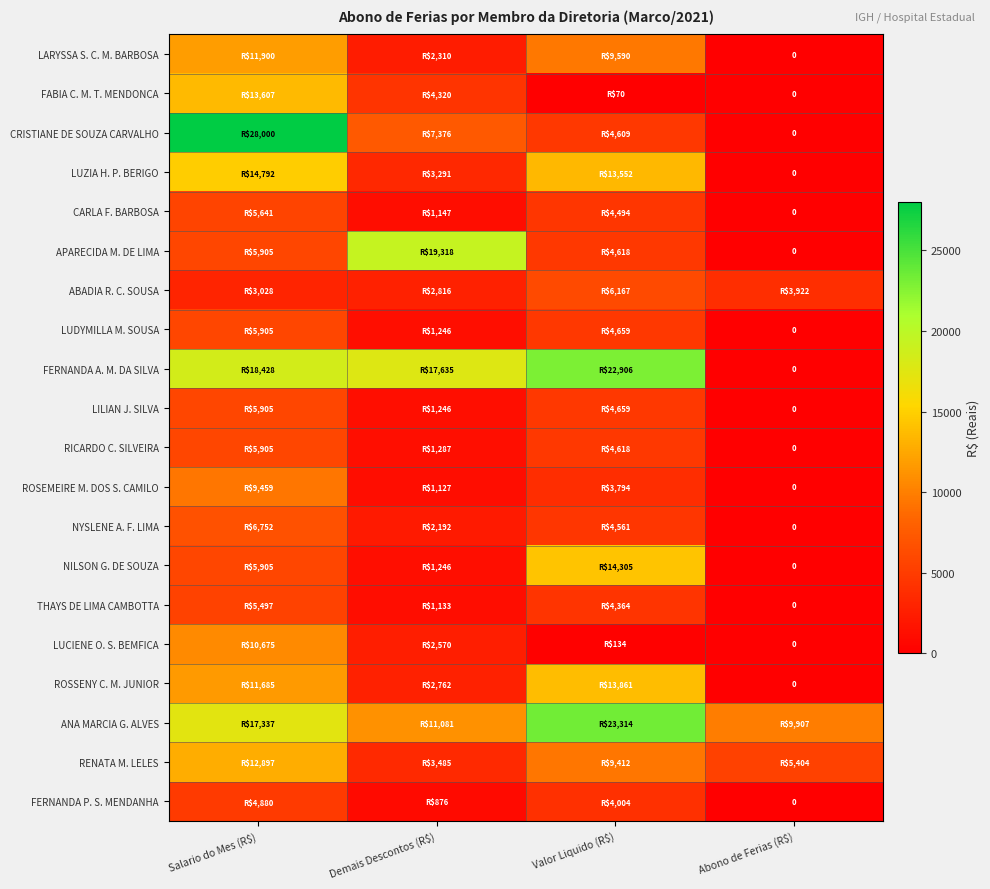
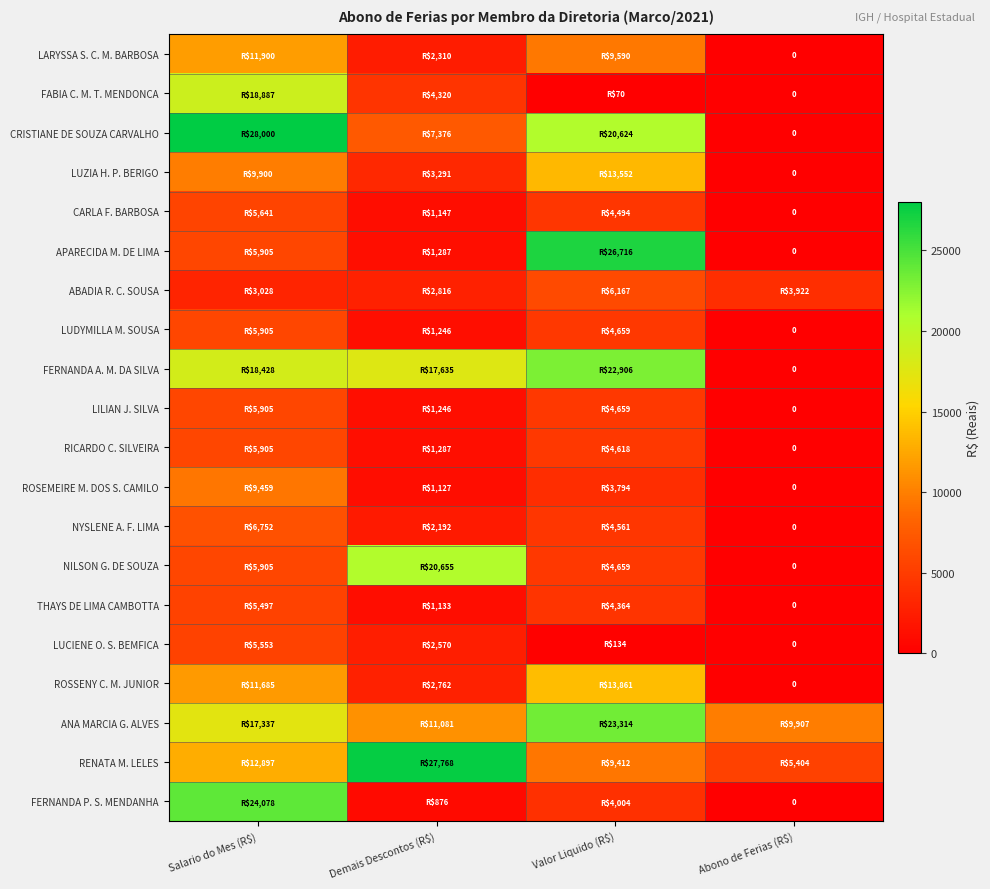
  {
    "LARYSSA S. C. M. BARBOSA": {
      "Salario do Mes (R$)": "$11,900",
      "Demais Descontos (R$)": "$2,310",
      "Valor Liquido (R$)": "$9,590",
      "Abono de Ferias (R$)": "0"
    },
    "FABIA C. M. T. MENDONCA": {
-     "Salario do Mes (R$)": "$13,607",
+     "Salario do Mes (R$)": "$18,887",
      "Demais Descontos (R$)": "$4,320",
      "Valor Liquido (R$)": "$70",
      "Abono de Ferias (R$)": "0"
    },
    "CRISTIANE DE SOUZA CARVALHO": {
      "Salario do Mes (R$)": "$28,000",
      "Demais Descontos (R$)": "$7,376",
-     "Valor Liquido (R$)": "$4,609",
+     "Valor Liquido (R$)": "$20,624",
      "Abono de Ferias (R$)": "0"
    },
    "LUZIA H. P. BERIGO": {
-     "Salario do Mes (R$)": "$14,792",
+     "Salario do Mes (R$)": "$9,900",
      "Demais Descontos (R$)": "$3,291",
      "Valor Liquido (R$)": "$13,552",
      "Abono de Ferias (R$)": "0"
    },
    "CARLA F. BARBOSA": {
      "Salario do Mes (R$)": "$5,641",
      "Demais Descontos (R$)": "$1,147",
      "Valor Liquido (R$)": "$4,494",
      "Abono de Ferias (R$)": "0"
    },
    "APARECIDA M. DE LIMA": {
      "Salario do Mes (R$)": "$5,905",
-     "Demais Descontos (R$)": "$19,318",
-     "Valor Liquido (R$)": "$4,618",
+     "Demais Descontos (R$)": "$1,287",
+     "Valor Liquido (R$)": "$26,716",
      "Abono de Ferias (R$)": "0"
    },
    "ABADIA R. C. SOUSA": {
      "Salario do Mes (R$)": "$3,028",
      "Demais Descontos (R$)": "$2,816",
      "Valor Liquido (R$)": "$6,167",
      "Abono de Ferias (R$)": "$3,922"
    },
    "LUDYMILLA M. SOUSA": {
      "Salario do Mes (R$)": "$5,905",
      "Demais Descontos (R$)": "$1,246",
      "Valor Liquido (R$)": "$4,659",
      "Abono de Ferias (R$)": "0"
    },
    "FERNANDA A. M. DA SILVA": {
      "Salario do Mes (R$)": "$18,428",
      "Demais Descontos (R$)": "$17,635",
      "Valor Liquido (R$)": "$22,906",
      "Abono de Ferias (R$)": "0"
    },
    "LILIAN J. SILVA": {
      "Salario do Mes (R$)": "$5,905",
      "Demais Descontos (R$)": "$1,246",
      "Valor Liquido (R$)": "$4,659",
      "Abono de Ferias (R$)": "0"
    },
    "RICARDO C. SILVEIRA": {
      "Salario do Mes (R$)": "$5,905",
      "Demais Descontos (R$)": "$1,287",
      "Valor Liquido (R$)": "$4,618",
      "Abono de Ferias (R$)": "0"
    },
    "ROSEMEIRE M. DOS S. CAMILO": {
      "Salario do Mes (R$)": "$9,459",
      "Demais Descontos (R$)": "$1,127",
      "Valor Liquido (R$)": "$3,794",
      "Abono de Ferias (R$)": "0"
    },
    "NYSLENE A. F. LIMA": {
      "Salario do Mes (R$)": "$6,752",
      "Demais Descontos (R$)": "$2,192",
      "Valor Liquido (R$)": "$4,561",
      "Abono de Ferias (R$)": "0"
    },
    "NILSON G. DE SOUZA": {
      "Salario do Mes (R$)": "$5,905",
-     "Demais Descontos (R$)": "$1,246",
-     "Valor Liquido (R$)": "$14,305",
+     "Demais Descontos (R$)": "$20,655",
+     "Valor Liquido (R$)": "$4,659",
      "Abono de Ferias (R$)": "0"
    },
    "THAYS DE LIMA CAMBOTTA": {
      "Salario do Mes (R$)": "$5,497",
      "Demais Descontos (R$)": "$1,133",
      "Valor Liquido (R$)": "$4,364",
      "Abono de Ferias (R$)": "0"
    },
    "LUCIENE O. S. BEMFICA": {
-     "Salario do Mes (R$)": "$10,675",
+     "Salario do Mes (R$)": "$5,553",
      "Demais Descontos (R$)": "$2,570",
      "Valor Liquido (R$)": "$134",
      "Abono de Ferias (R$)": "0"
    },
    "ROSSENY C. M. JUNIOR": {
      "Salario do Mes (R$)": "$11,685",
      "Demais Descontos (R$)": "$2,762",
      "Valor Liquido (R$)": "$13,861",
      "Abono de Ferias (R$)": "0"
    },
    "ANA MARCIA G. ALVES": {
      "Salario do Mes (R$)": "$17,337",
      "Demais Descontos (R$)": "$11,081",
      "Valor Liquido (R$)": "$23,314",
      "Abono de Ferias (R$)": "$9,907"
    },
    "RENATA M. LELES": {
      "Salario do Mes (R$)": "$12,897",
-     "Demais Descontos (R$)": "$3,485",
+     "Demais Descontos (R$)": "$27,768",
      "Valor Liquido (R$)": "$9,412",
      "Abono de Ferias (R$)": "$5,404"
    },
    "FERNANDA P. S. MENDANHA": {
-     "Salario do Mes (R$)": "$4,880",
+     "Salario do Mes (R$)": "$24,078",
      "Demais Descontos (R$)": "$876",
      "Valor Liquido (R$)": "$4,004",
      "Abono de Ferias (R$)": "0"
    }
  }
